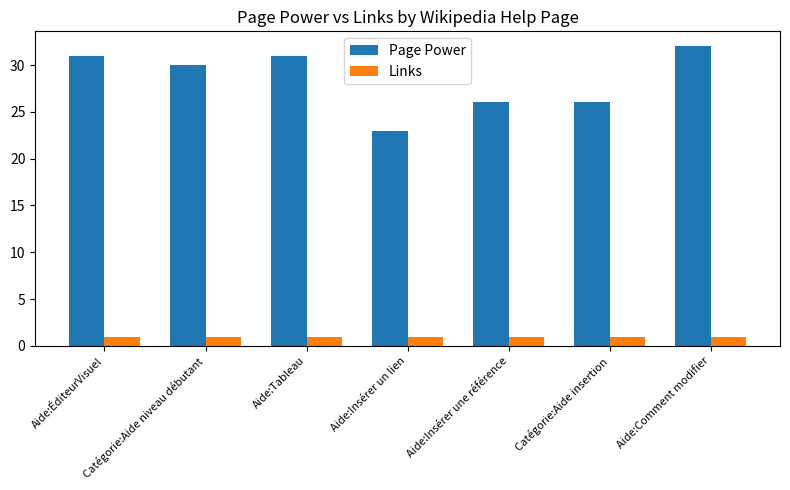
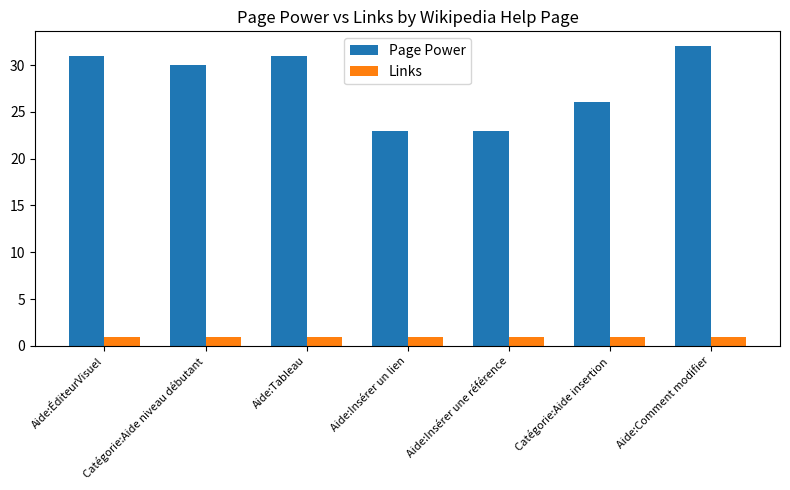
  {
    "Page Power": {
      "Aide:ÉditeurVisuel": 31,
      "Catégorie:Aide niveau débutant": 30,
      "Aide:Tableau": 31,
      "Aide:Insérer un lien": 23,
-     "Aide:Insérer une référence": 26,
+     "Aide:Insérer une référence": 23,
      "Catégorie:Aide insertion": 26,
      "Aide:Comment modifier": 32
    },
    "Links": {
      "Aide:ÉditeurVisuel": 1,
      "Catégorie:Aide niveau débutant": 1,
      "Aide:Tableau": 1,
      "Aide:Insérer un lien": 1,
      "Aide:Insérer une référence": 1,
      "Catégorie:Aide insertion": 1,
      "Aide:Comment modifier": 1
    }
  }
